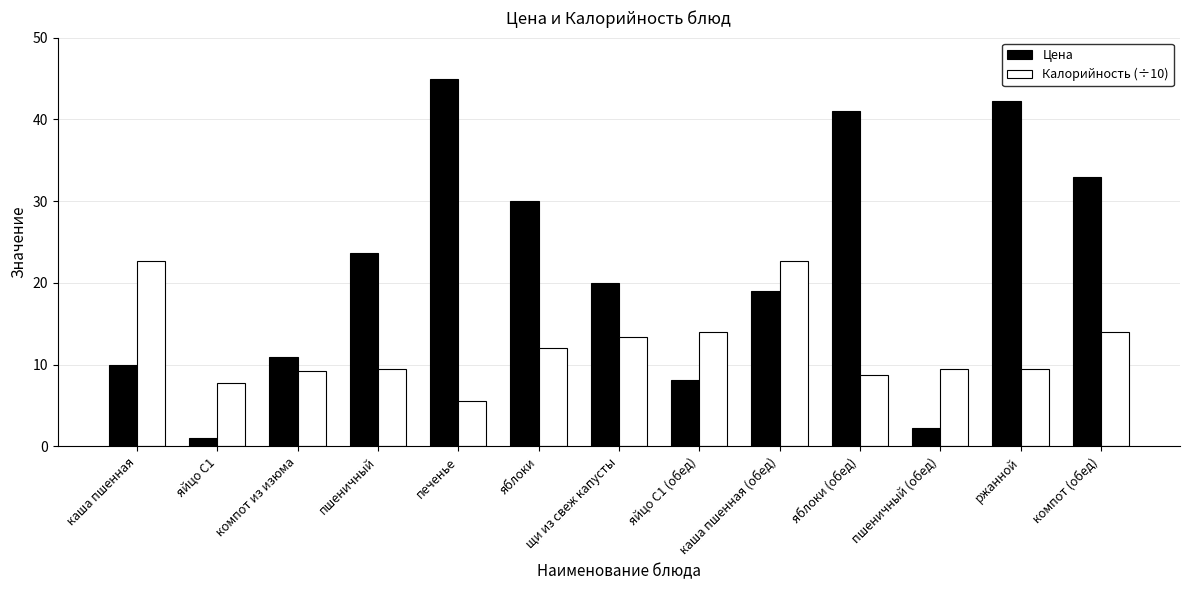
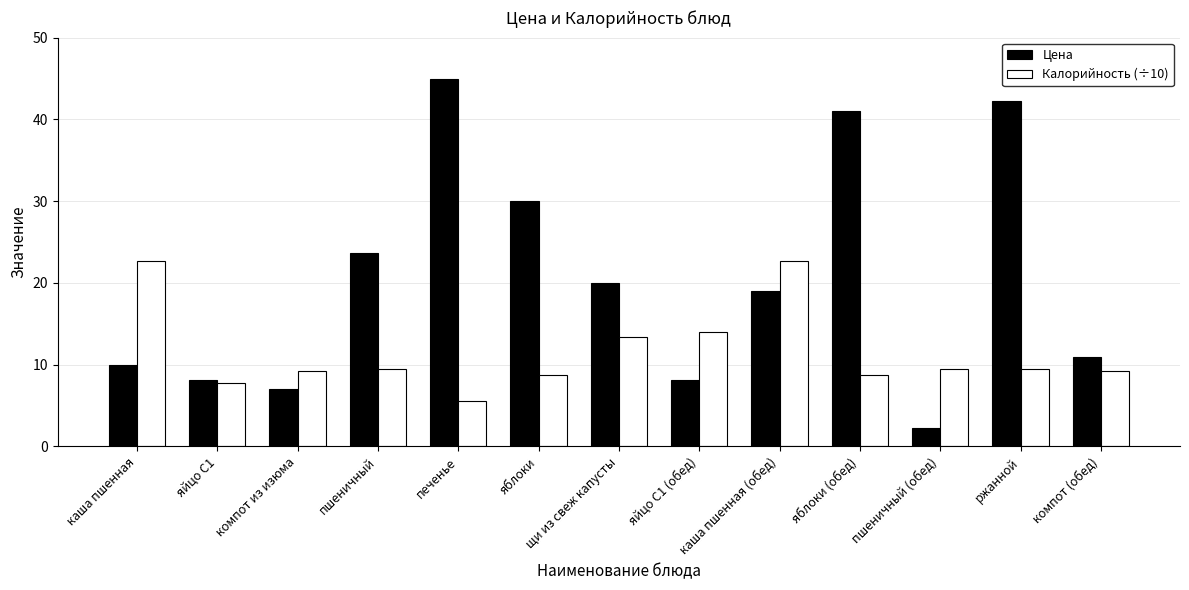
  {
    "Цена": {
      "каша пшенная": 10,
-     "яйцо С1": 1,
-     "компот из изюма": 11,
+     "яйцо С1": 8,
+     "компот из изюма": 7,
      "пшеничный": 24,
      "печенье": 45,
      "яблоки": 30,
      "щи из свеж капусты": 20,
      "яйцо С1 (обед)": 8,
      "каша пшенная (обед)": 19,
      "яблоки (обед)": 41,
      "пшеничный (обед)": 2,
      "ржанной": 42,
-     "компот (обед)": 33
+     "компот (обед)": 11
    },
    "Калорийность (÷10)": {
      "каша пшенная": 23,
      "яйцо С1": 8,
      "компот из изюма": 9,
      "пшеничный": 10,
      "печенье": 6,
-     "яблоки": 12,
+     "яблоки": 9,
      "щи из свеж капусты": 13,
      "яйцо С1 (обед)": 14,
      "каша пшенная (обед)": 23,
      "яблоки (обед)": 9,
      "пшеничный (обед)": 10,
      "ржанной": 10,
-     "компот (обед)": 14
+     "компот (обед)": 9
    }
  }
